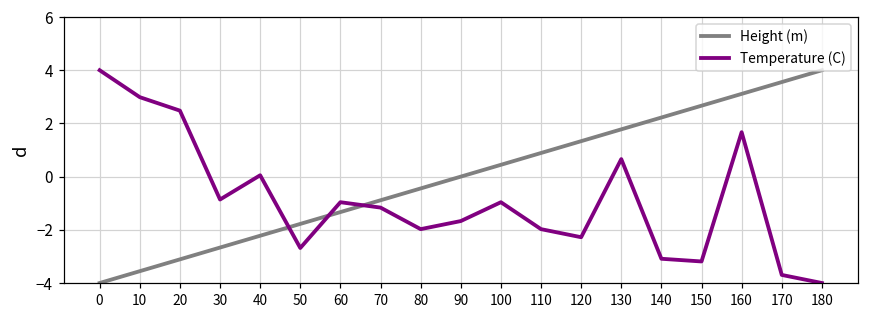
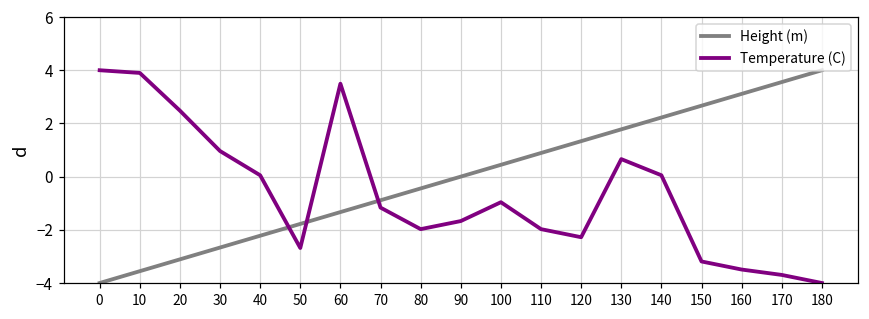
  {
    "Height (m)": {
      "0": -4.0,
      "10": -3.6,
      "20": -3.1,
      "30": -2.7,
      "40": -2.2,
      "50": -1.8,
      "60": -1.3,
      "70": -0.9,
      "80": -0.4,
      "90": 0.0,
      "100": 0.4,
      "110": 0.9,
      "120": 1.3,
      "130": 1.8,
      "140": 2.2,
      "150": 2.7,
      "160": 3.1,
      "170": 3.6
    },
    "Temperature (C)": {
      "0": 4.0,
-     "10": 3.0,
+     "10": 3.9,
      "20": 2.5,
-     "30": -0.9,
+     "30": 1.0,
      "40": 0.1,
      "50": -2.7,
-     "60": -1.0,
+     "60": 3.5,
      "70": -1.2,
      "80": -2.0,
      "90": -1.7,
      "100": -1.0,
      "110": -2.0,
      "120": -2.3,
      "130": 0.7,
-     "140": -3.1,
+     "140": 0.1,
      "150": -3.2,
-     "160": 1.7,
+     "160": -3.5,
      "170": -3.7,
      "180": -4.0
    }
  }
